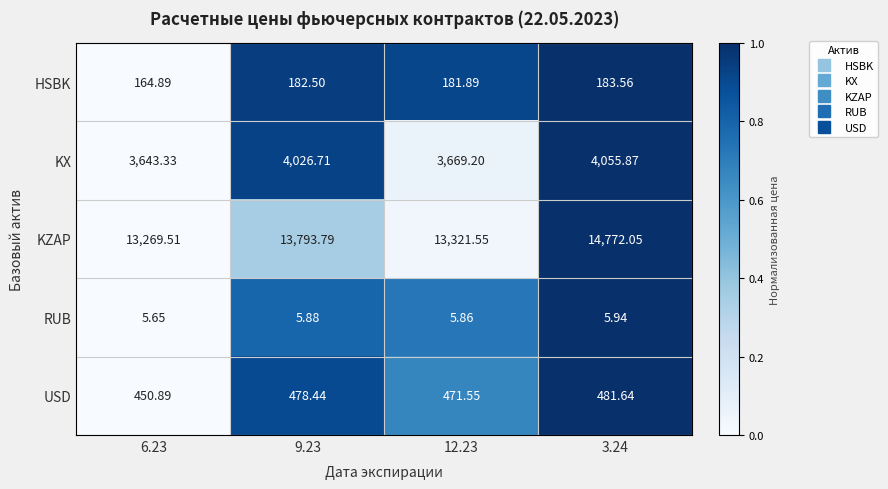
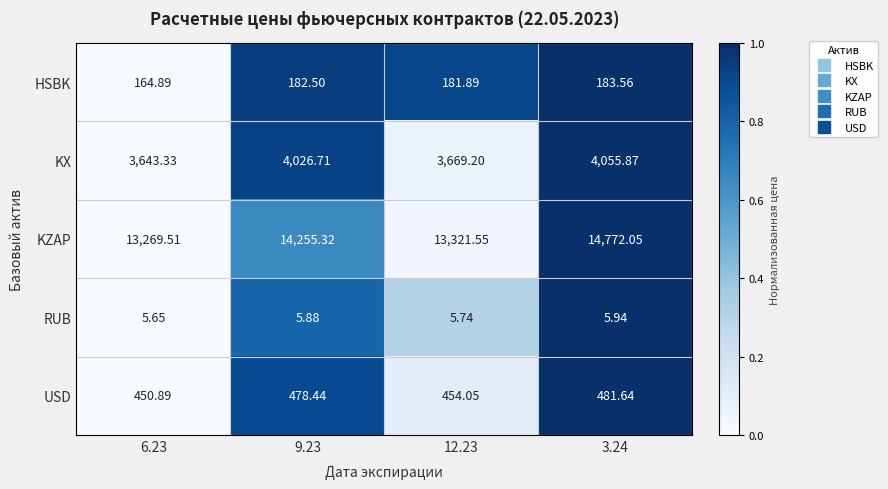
  {
    "HSBK": {
      "6.23": "164.89",
      "9.23": "182.50",
      "12.23": "181.89",
      "3.24": "183.56"
    },
    "KX": {
      "6.23": "3,643.33",
      "9.23": "4,026.71",
      "12.23": "3,669.20",
      "3.24": "4,055.87"
    },
    "KZAP": {
      "6.23": "13,269.51",
-     "9.23": "13,793.79",
+     "9.23": "14,255.32",
      "12.23": "13,321.55",
      "3.24": "14,772.05"
    },
    "RUB": {
      "6.23": "5.65",
      "9.23": "5.88",
-     "12.23": "5.86",
+     "12.23": "5.74",
      "3.24": "5.94"
    },
    "USD": {
      "6.23": "450.89",
      "9.23": "478.44",
-     "12.23": "471.55",
+     "12.23": "454.05",
      "3.24": "481.64"
    }
  }
